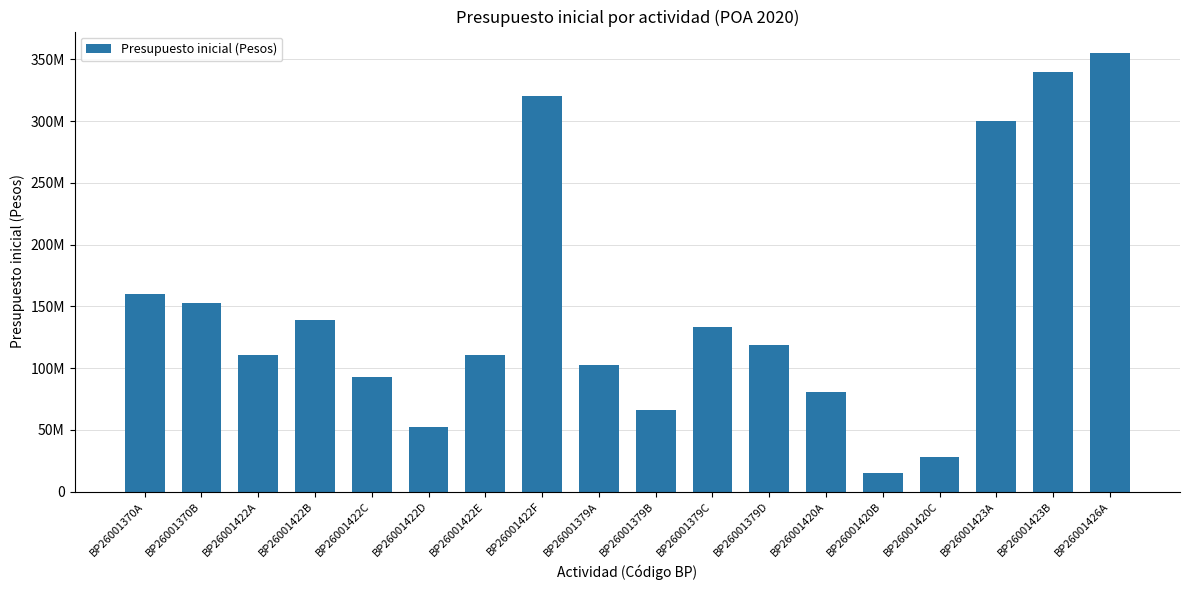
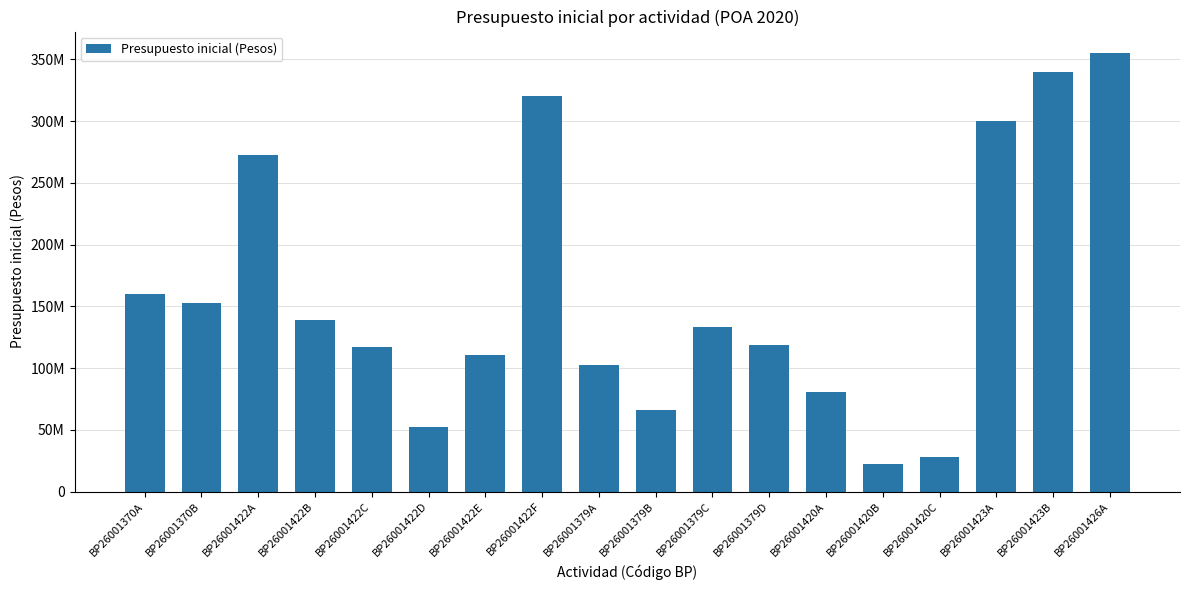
  {
    "BP26001370A": 160000000,
    "BP26001370B": 152000000,
-   "BP26001422A": 111000000,
+   "BP26001422A": 273000000,
    "BP26001422B": 139000000,
-   "BP26001422C": 93000000,
+   "BP26001422C": 117000000,
    "BP26001422D": 53000000,
    "BP26001422E": 111000000,
    "BP26001422F": 320000000,
    "BP26001379A": 103000000,
    "BP26001379B": 66000000,
    "BP26001379C": 133000000,
    "BP26001379D": 119000000,
    "BP26001420A": 80000000,
-   "BP26001420B": 15000000,
+   "BP26001420B": 22000000,
    "BP26001420C": 28000000,
    "BP26001423A": 300000000,
    "BP26001423B": 339000000,
    "BP26001426A": 355000000
  }
